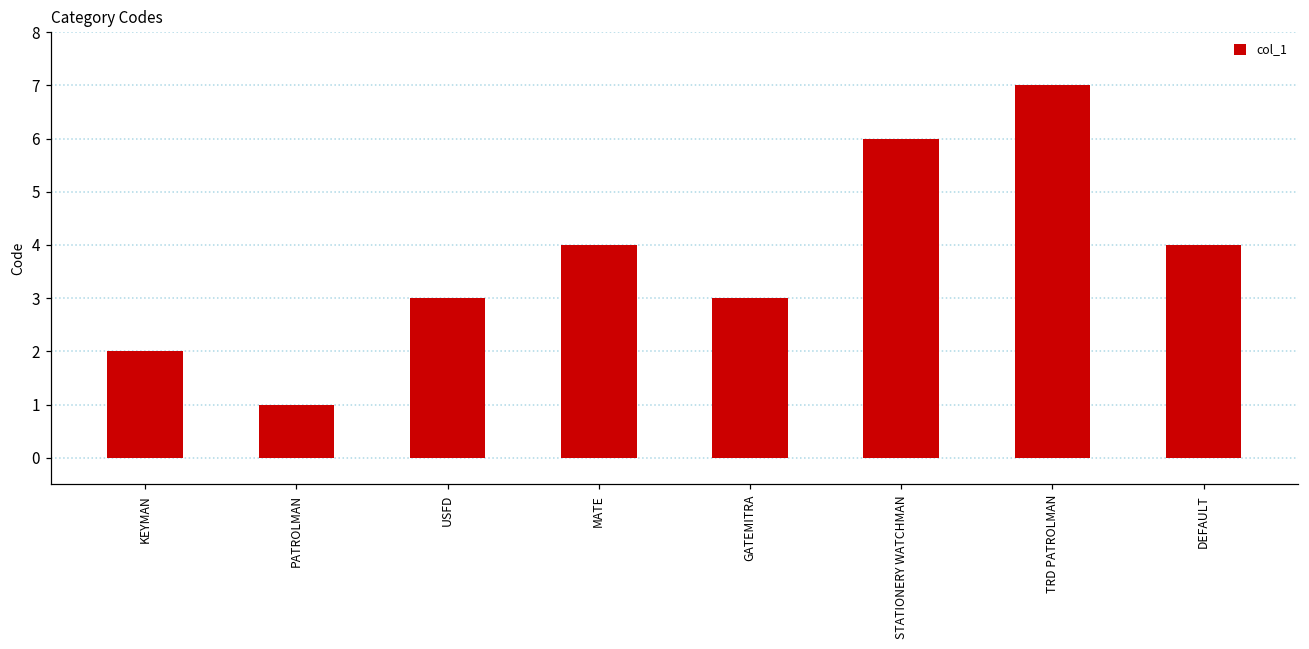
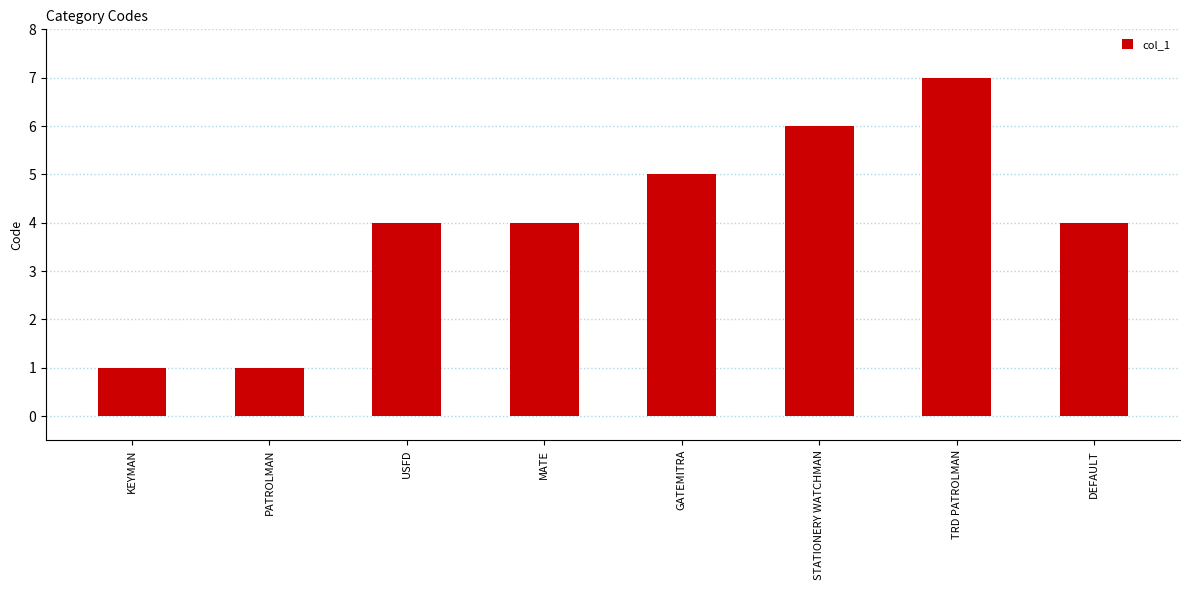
  {
-   "KEYMAN": 2,
+   "KEYMAN": 1,
    "PATROLMAN": 1,
-   "USFD": 3,
+   "USFD": 4,
    "MATE": 4,
-   "GATEMITRA": 3,
+   "GATEMITRA": 5,
    "STATIONERY WATCHMAN": 6,
    "TRD PATROLMAN": 7,
    "DEFAULT": 4
  }
